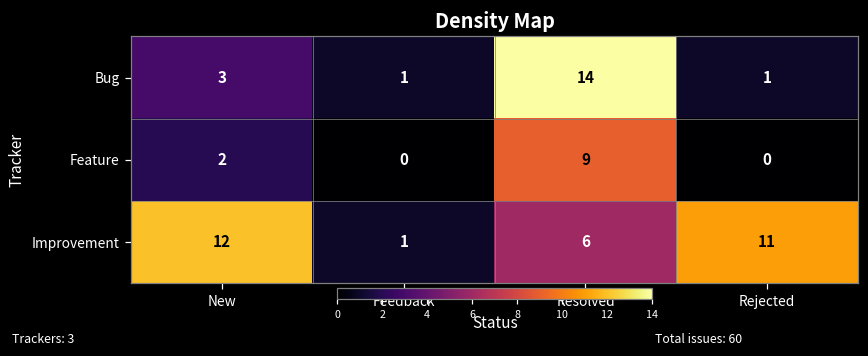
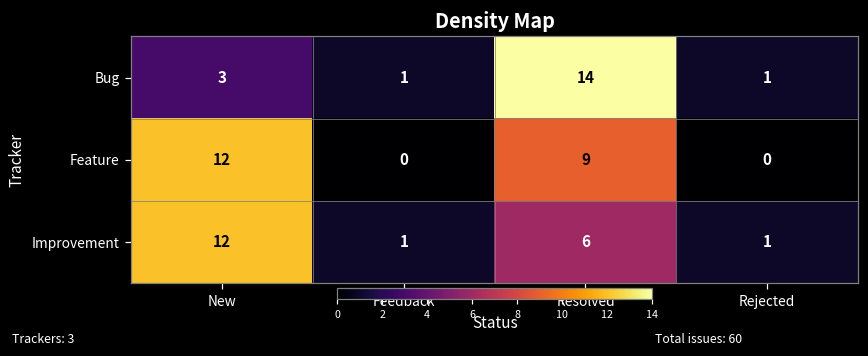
  {
    "Bug": {
      "New": 3,
      "Rejected": 1
    },
    "Feature": {
-     "New": 2,
+     "New": 12,
      "Rejected": 0
    },
    "Improvement": {
      "New": 12,
-     "Rejected": 11
+     "Rejected": 1
    }
  }
